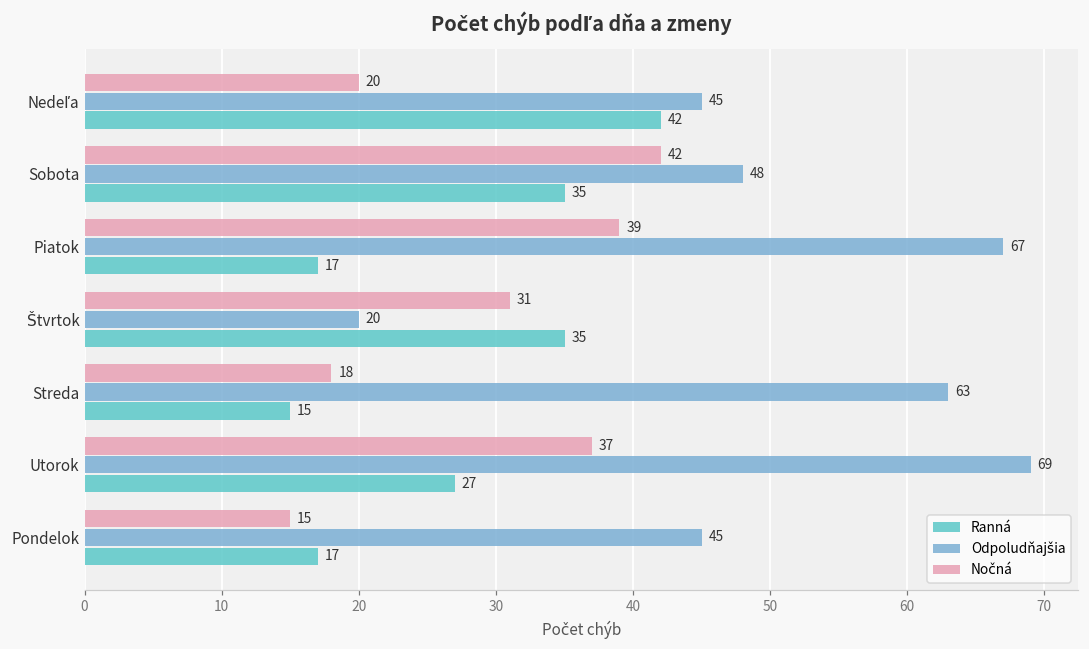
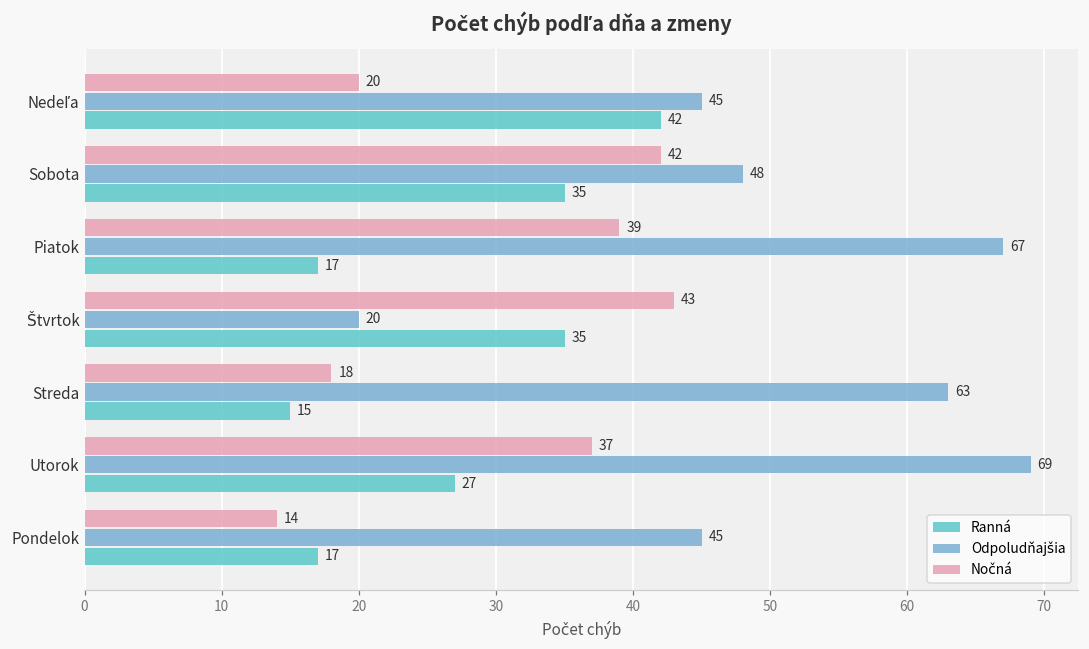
  {
    "Nočná": {
      "Nedeľa": 20,
      "Sobota": 42,
      "Piatok": 39,
-     "Štvrtok": 31,
+     "Štvrtok": 43,
      "Streda": 18,
      "Utorok": 37,
-     "Pondelok": 15
+     "Pondelok": 14
    }
  }
